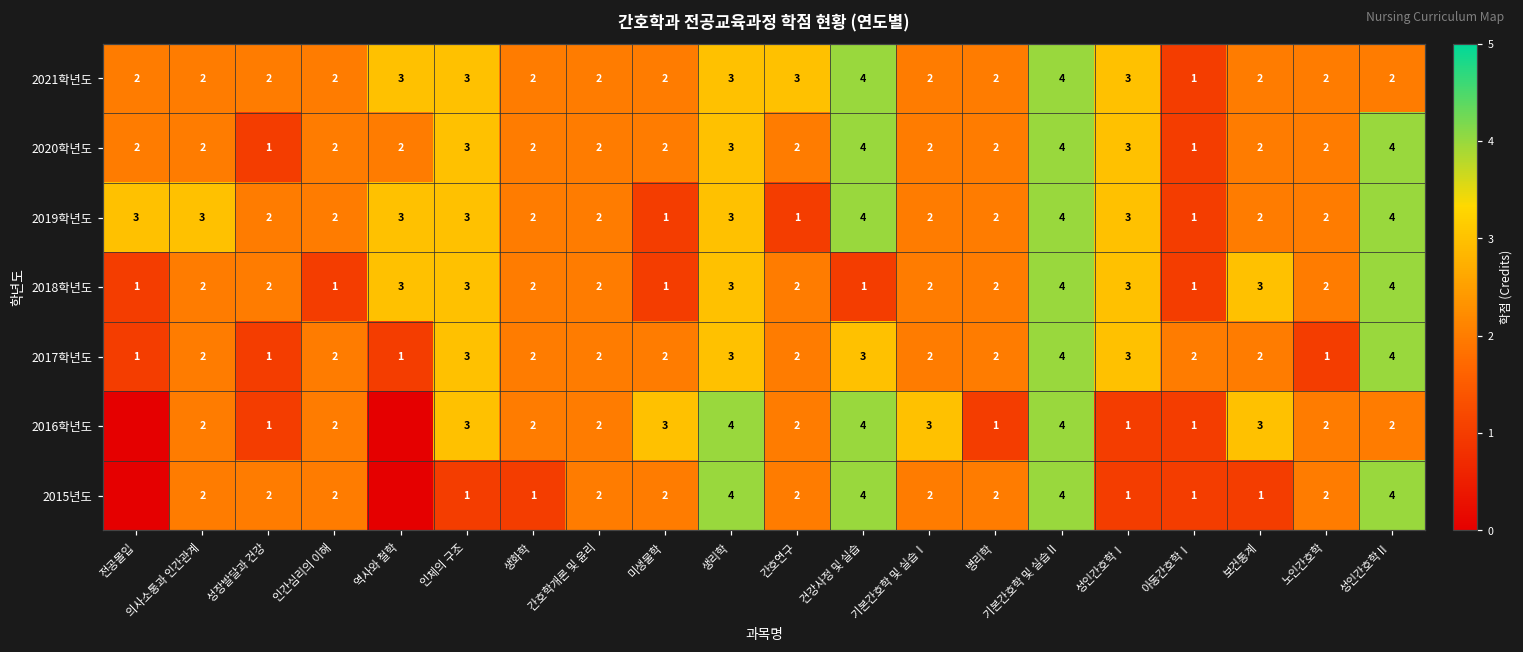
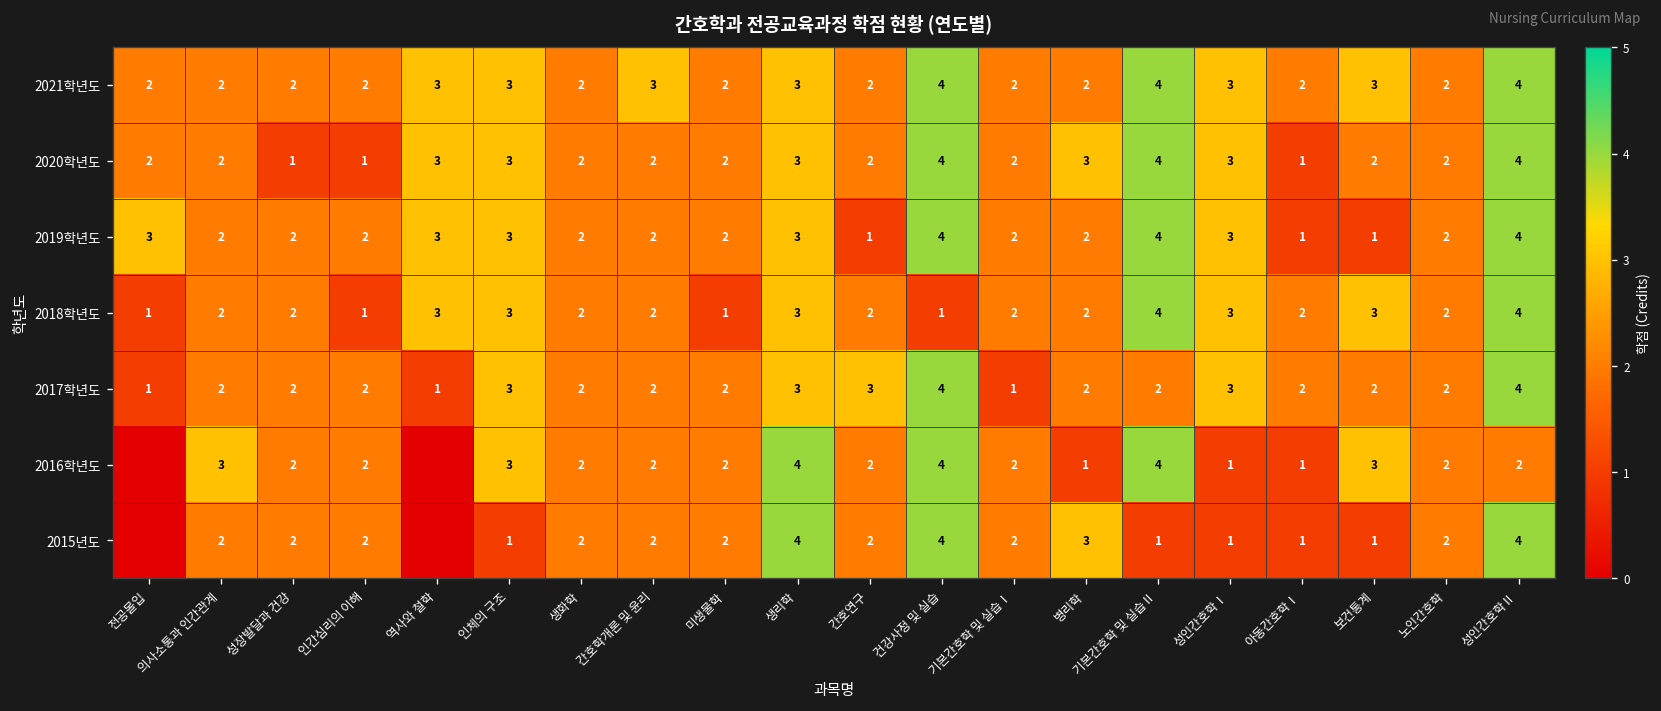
  {
    "2021학년도": {
      "전공몰입": 2,
      "의사소통과 인간관계": 2,
      "성장발달과 건강": 2,
      "인간심리의 이해": 2,
      "역사와 철학": 3,
      "인체의 구조": 3,
      "생화학": 2,
-     "간호학개론 및 윤리": 2,
+     "간호학개론 및 윤리": 3,
      "미생물학": 2,
      "생리학": 3,
-     "간호연구": 3,
+     "간호연구": 2,
      "건강사정 및 실습": 4,
      "기본간호학 및 실습Ⅰ": 2,
      "병리학": 2,
      "기본간호학 및 실습Ⅱ": 4,
      "성인간호학Ⅰ": 3,
-     "아동간호학Ⅰ": 1,
-     "보건통계": 2,
+     "아동간호학Ⅰ": 2,
+     "보건통계": 3,
      "노인간호학": 2,
-     "성인간호학Ⅱ": 2
+     "성인간호학Ⅱ": 4
    },
    "2020학년도": {
      "전공몰입": 2,
      "의사소통과 인간관계": 2,
      "성장발달과 건강": 1,
-     "인간심리의 이해": 2,
-     "역사와 철학": 2,
+     "인간심리의 이해": 1,
+     "역사와 철학": 3,
      "인체의 구조": 3,
      "생화학": 2,
      "간호학개론 및 윤리": 2,
      "미생물학": 2,
      "생리학": 3,
      "간호연구": 2,
      "건강사정 및 실습": 4,
      "기본간호학 및 실습Ⅰ": 2,
-     "병리학": 2,
+     "병리학": 3,
      "기본간호학 및 실습Ⅱ": 4,
      "성인간호학Ⅰ": 3,
      "아동간호학Ⅰ": 1,
      "보건통계": 2,
      "노인간호학": 2,
      "성인간호학Ⅱ": 4
    },
    "2019학년도": {
      "전공몰입": 3,
-     "의사소통과 인간관계": 3,
+     "의사소통과 인간관계": 2,
      "성장발달과 건강": 2,
      "인간심리의 이해": 2,
      "역사와 철학": 3,
      "인체의 구조": 3,
      "생화학": 2,
      "간호학개론 및 윤리": 2,
-     "미생물학": 1,
+     "미생물학": 2,
      "생리학": 3,
      "간호연구": 1,
      "건강사정 및 실습": 4,
      "기본간호학 및 실습Ⅰ": 2,
      "병리학": 2,
      "기본간호학 및 실습Ⅱ": 4,
      "성인간호학Ⅰ": 3,
      "아동간호학Ⅰ": 1,
-     "보건통계": 2,
+     "보건통계": 1,
      "노인간호학": 2,
      "성인간호학Ⅱ": 4
    },
    "2018학년도": {
      "전공몰입": 1,
      "의사소통과 인간관계": 2,
      "성장발달과 건강": 2,
      "인간심리의 이해": 1,
      "역사와 철학": 3,
      "인체의 구조": 3,
      "생화학": 2,
      "간호학개론 및 윤리": 2,
      "미생물학": 1,
      "생리학": 3,
      "간호연구": 2,
      "건강사정 및 실습": 1,
      "기본간호학 및 실습Ⅰ": 2,
      "병리학": 2,
      "기본간호학 및 실습Ⅱ": 4,
      "성인간호학Ⅰ": 3,
-     "아동간호학Ⅰ": 1,
+     "아동간호학Ⅰ": 2,
      "보건통계": 3,
      "노인간호학": 2,
      "성인간호학Ⅱ": 4
    },
    "2017학년도": {
      "전공몰입": 1,
      "의사소통과 인간관계": 2,
-     "성장발달과 건강": 1,
+     "성장발달과 건강": 2,
      "인간심리의 이해": 2,
      "역사와 철학": 1,
      "인체의 구조": 3,
      "생화학": 2,
      "간호학개론 및 윤리": 2,
      "미생물학": 2,
      "생리학": 3,
-     "간호연구": 2,
-     "건강사정 및 실습": 3,
-     "기본간호학 및 실습Ⅰ": 2,
+     "간호연구": 3,
+     "건강사정 및 실습": 4,
+     "기본간호학 및 실습Ⅰ": 1,
      "병리학": 2,
-     "기본간호학 및 실습Ⅱ": 4,
+     "기본간호학 및 실습Ⅱ": 2,
      "성인간호학Ⅰ": 3,
      "아동간호학Ⅰ": 2,
      "보건통계": 2,
-     "노인간호학": 1,
+     "노인간호학": 2,
      "성인간호학Ⅱ": 4
    },
    "2016학년도": {
-     "의사소통과 인간관계": 2,
-     "성장발달과 건강": 1,
+     "의사소통과 인간관계": 3,
+     "성장발달과 건강": 2,
      "인간심리의 이해": 2,
      "인체의 구조": 3,
      "생화학": 2,
      "간호학개론 및 윤리": 2,
-     "미생물학": 3,
+     "미생물학": 2,
      "생리학": 4,
      "간호연구": 2,
      "건강사정 및 실습": 4,
-     "기본간호학 및 실습Ⅰ": 3,
+     "기본간호학 및 실습Ⅰ": 2,
      "병리학": 1,
      "기본간호학 및 실습Ⅱ": 4,
      "성인간호학Ⅰ": 1,
      "아동간호학Ⅰ": 1,
      "보건통계": 3,
      "노인간호학": 2,
      "성인간호학Ⅱ": 2
    },
    "2015년도": {
      "의사소통과 인간관계": 2,
      "성장발달과 건강": 2,
      "인간심리의 이해": 2,
      "인체의 구조": 1,
-     "생화학": 1,
+     "생화학": 2,
      "간호학개론 및 윤리": 2,
      "미생물학": 2,
      "생리학": 4,
      "간호연구": 2,
      "건강사정 및 실습": 4,
      "기본간호학 및 실습Ⅰ": 2,
-     "병리학": 2,
-     "기본간호학 및 실습Ⅱ": 4,
+     "병리학": 3,
+     "기본간호학 및 실습Ⅱ": 1,
      "성인간호학Ⅰ": 1,
      "아동간호학Ⅰ": 1,
      "보건통계": 1,
      "노인간호학": 2,
      "성인간호학Ⅱ": 4
    }
  }
